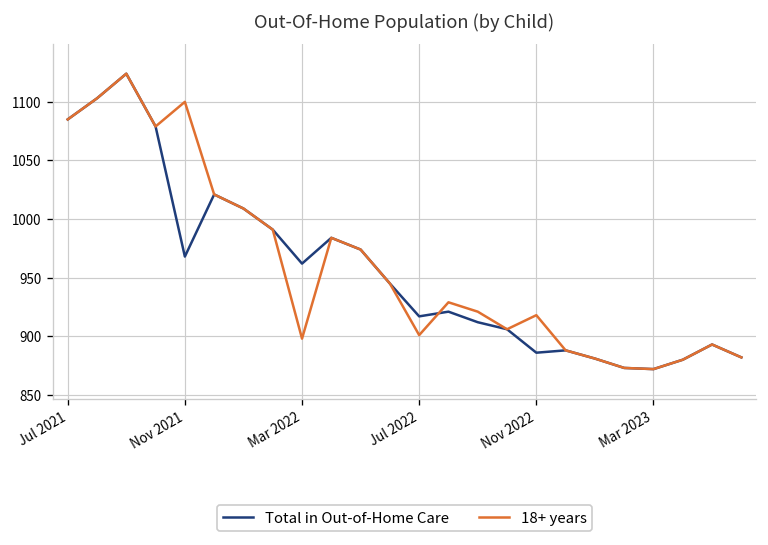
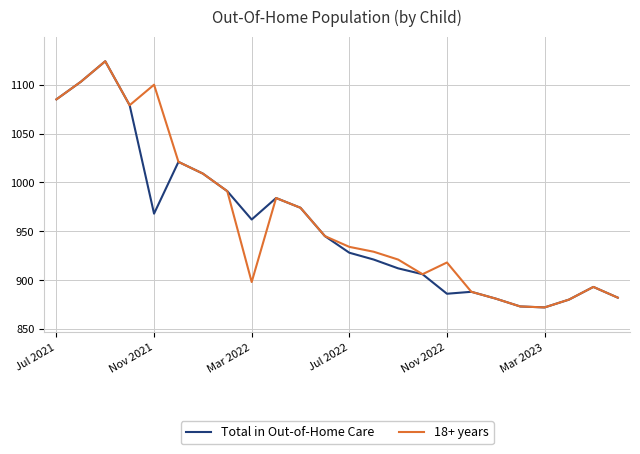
  {
    "Total in Out-of-Home Care": {
      "Nov 2021": 970,
      "Mar 2022": 960,
-     "Jul 2022": 920,
+     "Jul 2022": 930,
      "Nov 2022": 890
    },
    "18+ years": {
      "Nov 2021": 1100,
      "Mar 2022": 900,
-     "Jul 2022": 900,
+     "Jul 2022": 930,
      "Nov 2022": 920
    }
  }
